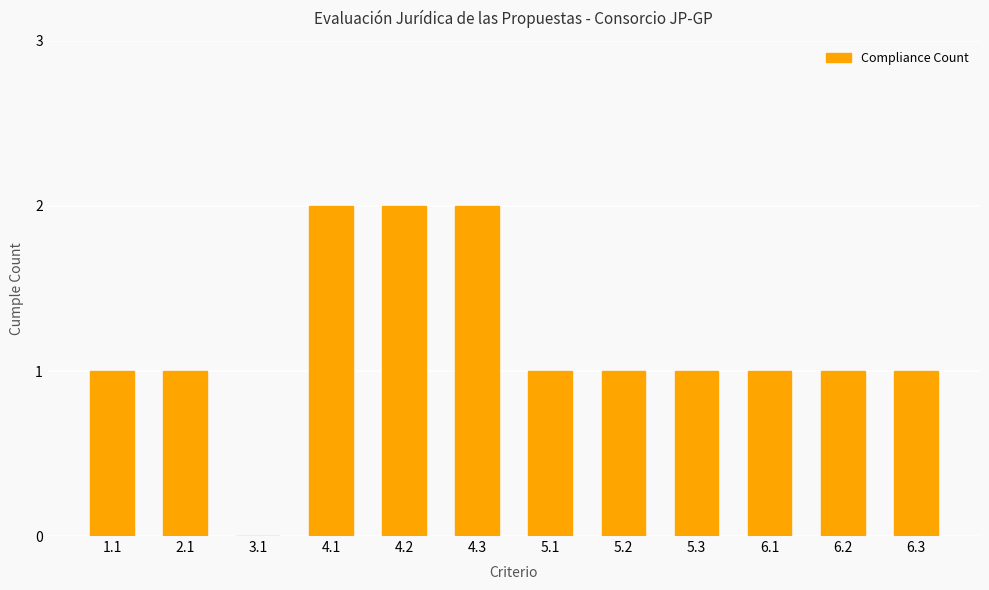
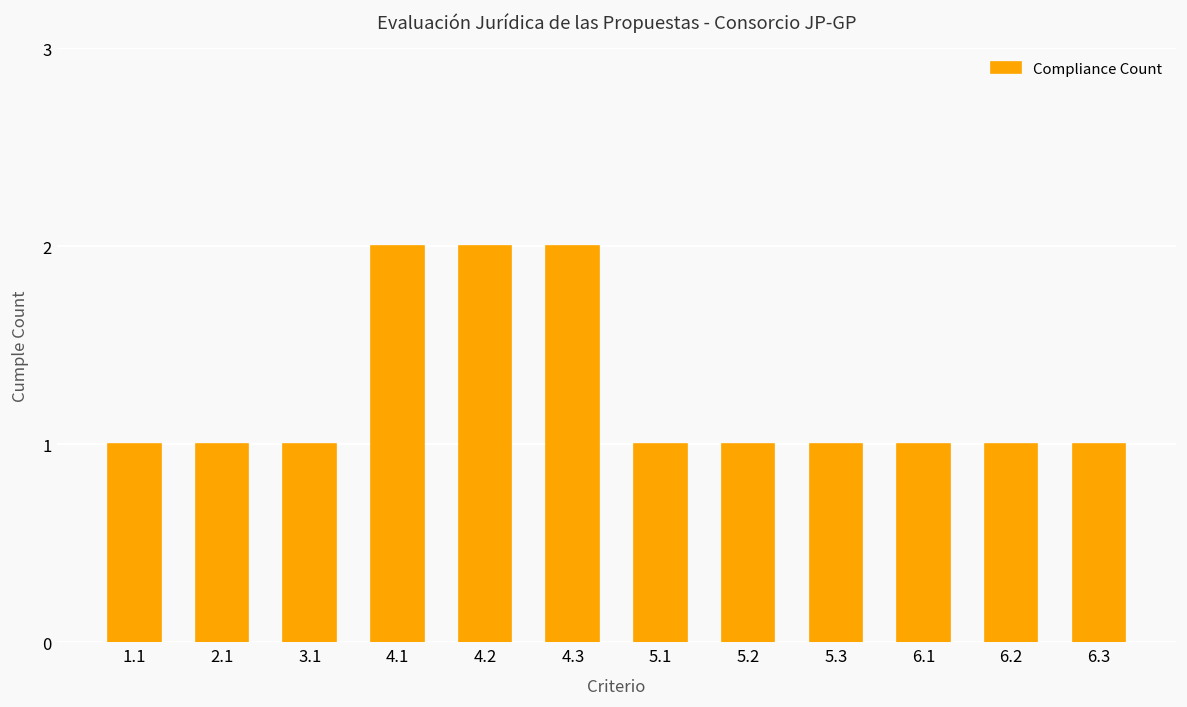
  {
    "1.1": 1,
    "2.1": 1,
-   "3.1": 0,
+   "3.1": 1,
    "4.1": 2,
    "4.2": 2,
    "4.3": 2,
    "5.1": 1,
    "5.2": 1,
    "5.3": 1,
    "6.1": 1,
    "6.2": 1,
    "6.3": 1
  }
